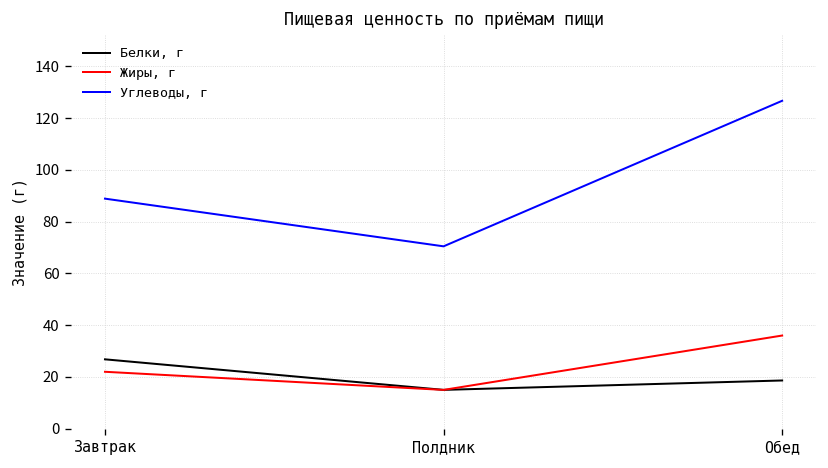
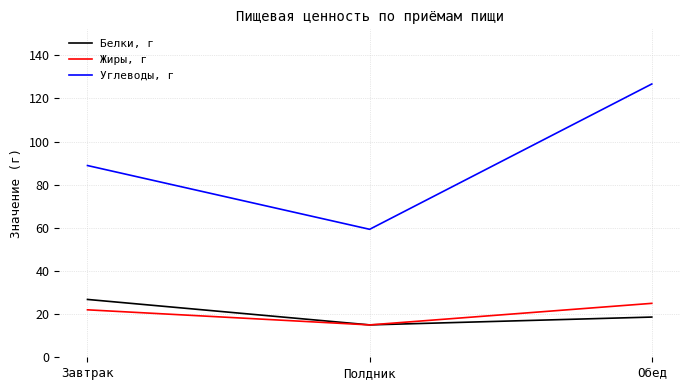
  {
    "Белки, г": {
      "Завтрак": 27,
      "Обед": 19
    },
    "Жиры, г": {
      "Завтрак": 22,
-     "Обед": 36
+     "Обед": 25
    },
    "Углеводы, г": {
      "Завтрак": 89,
-     "Полдник": 70,
+     "Полдник": 59,
      "Обед": 127
    }
  }
